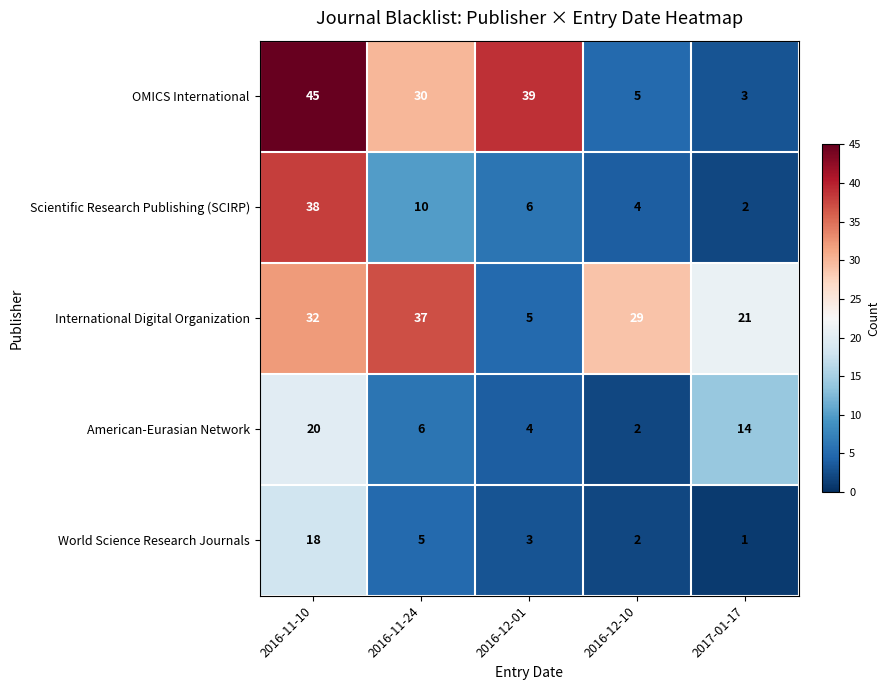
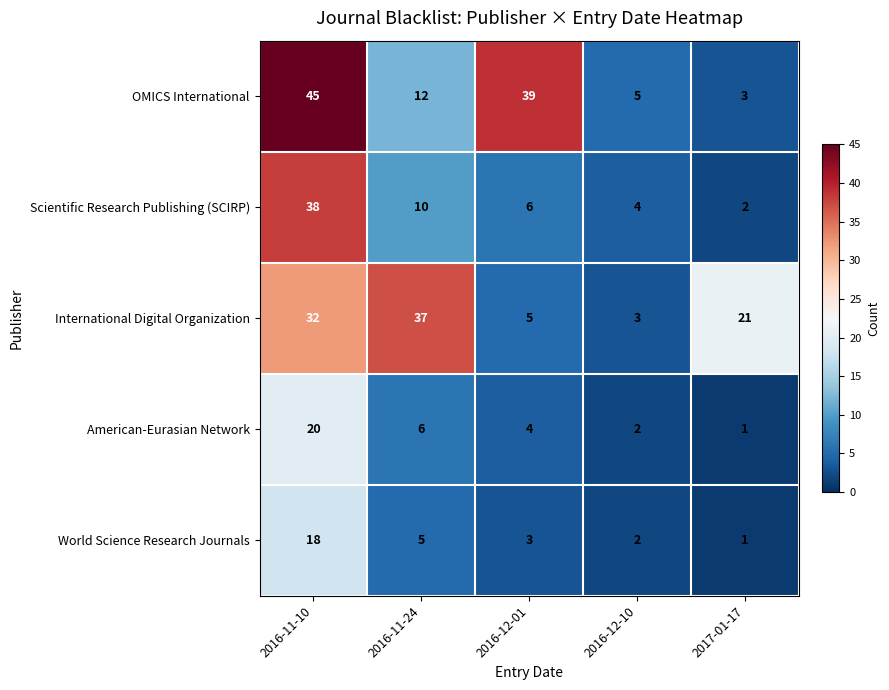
  {
    "OMICS International": {
      "2016-11-10": 45,
-     "2016-11-24": 30,
+     "2016-11-24": 12,
      "2016-12-01": 39,
      "2016-12-10": 5,
      "2017-01-17": 3
    },
    "Scientific Research Publishing (SCIRP)": {
      "2016-11-10": 38,
      "2016-11-24": 10,
      "2016-12-01": 6,
      "2016-12-10": 4,
      "2017-01-17": 2
    },
    "International Digital Organization": {
      "2016-11-10": 32,
      "2016-11-24": 37,
      "2016-12-01": 5,
-     "2016-12-10": 29,
+     "2016-12-10": 3,
      "2017-01-17": 21
    },
    "American-Eurasian Network": {
      "2016-11-10": 20,
      "2016-11-24": 6,
      "2016-12-01": 4,
      "2016-12-10": 2,
-     "2017-01-17": 14
+     "2017-01-17": 1
    },
    "World Science Research Journals": {
      "2016-11-10": 18,
      "2016-11-24": 5,
      "2016-12-01": 3,
      "2016-12-10": 2,
      "2017-01-17": 1
    }
  }
